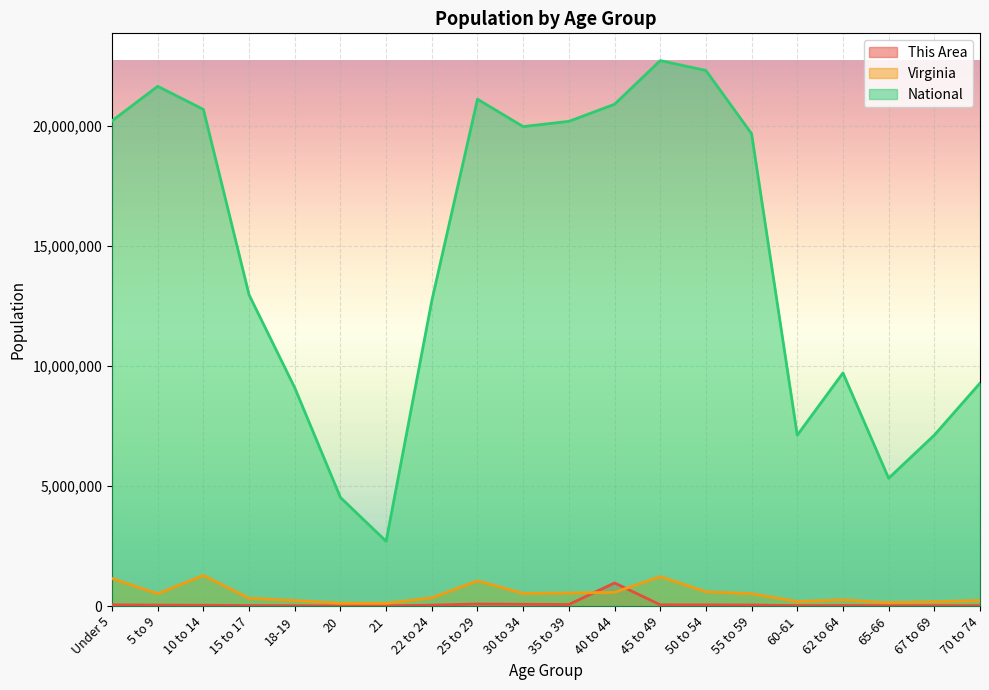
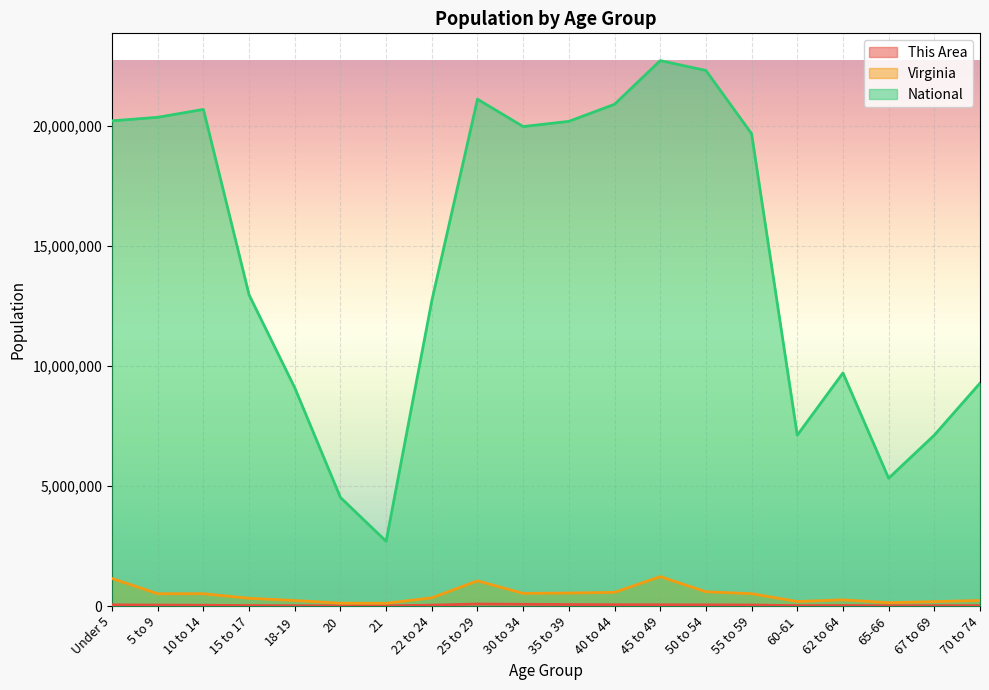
  {
    "This Area": {
      "Under 5": "0",
      "5 to 9": "0",
      "10 to 14": "0",
      "15 to 17": "0",
      "18-19": "0",
      "20": "0",
      "21": "0",
      "22 to 24": "0",
      "25 to 29": "100,000",
      "30 to 34": "100,000",
      "35 to 39": "100,000",
-     "40 to 44": "1,000,000",
+     "40 to 44": "100,000",
      "45 to 49": "100,000",
      "50 to 54": "0",
      "55 to 59": "0",
      "60-61": "0",
      "62 to 64": "0",
      "65-66": "0",
      "67 to 69": "0",
      "70 to 74": "0"
    },
    "Virginia": {
      "Under 5": "1,100,000",
      "5 to 9": "500,000",
-     "10 to 14": "1,300,000",
+     "10 to 14": "500,000",
      "15 to 17": "300,000",
      "18-19": "200,000",
      "20": "100,000",
      "21": "100,000",
      "22 to 24": "300,000",
      "25 to 29": "1,000,000",
      "30 to 34": "500,000",
      "35 to 39": "500,000",
      "40 to 44": "600,000",
      "45 to 49": "1,200,000",
      "50 to 54": "600,000",
      "55 to 59": "500,000",
      "60-61": "200,000",
      "62 to 64": "300,000",
      "65-66": "100,000",
      "67 to 69": "200,000",
      "70 to 74": "200,000"
    },
    "National": {
      "Under 5": "20,200,000",
-     "5 to 9": "21,600,000",
+     "5 to 9": "20,300,000",
      "10 to 14": "20,700,000",
      "15 to 17": "13,000,000",
      "18-19": "9,100,000",
      "20": "4,500,000",
      "21": "2,700,000",
      "22 to 24": "12,700,000",
      "25 to 29": "21,100,000",
      "30 to 34": "20,000,000",
      "35 to 39": "20,200,000",
      "40 to 44": "20,900,000",
      "45 to 49": "22,700,000",
      "50 to 54": "22,300,000",
      "55 to 59": "19,700,000",
      "60-61": "7,100,000",
      "62 to 64": "9,700,000",
      "65-66": "5,300,000",
      "67 to 69": "7,100,000",
      "70 to 74": "9,300,000"
    }
  }
